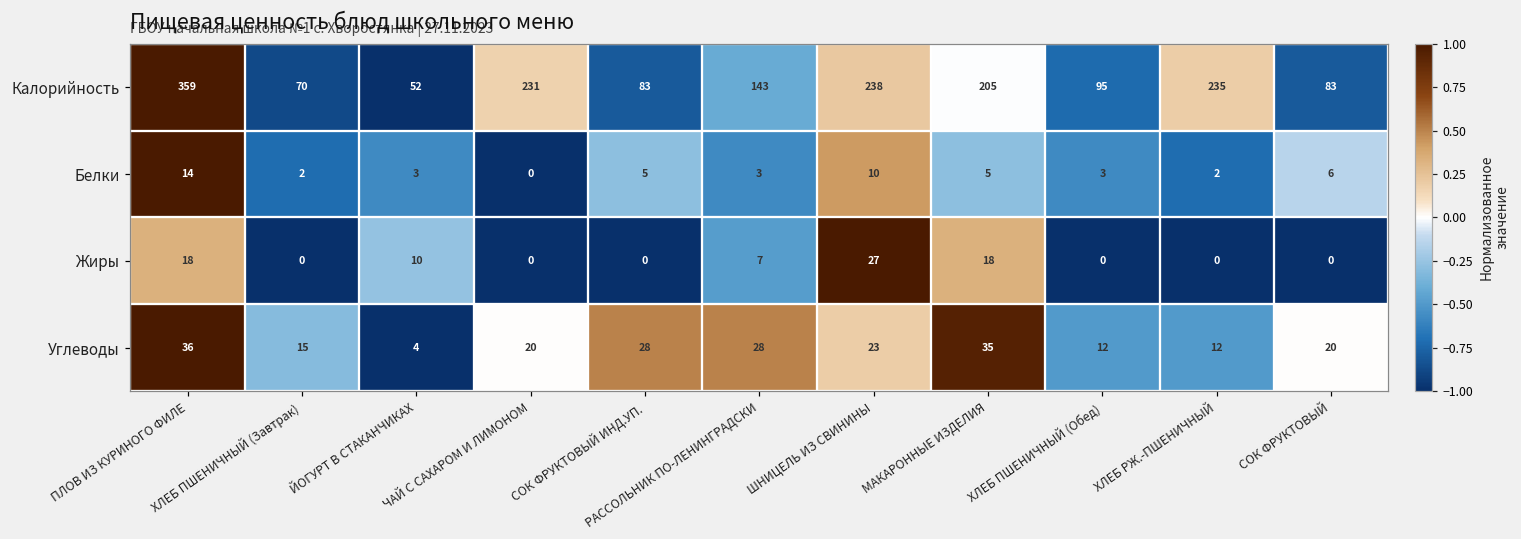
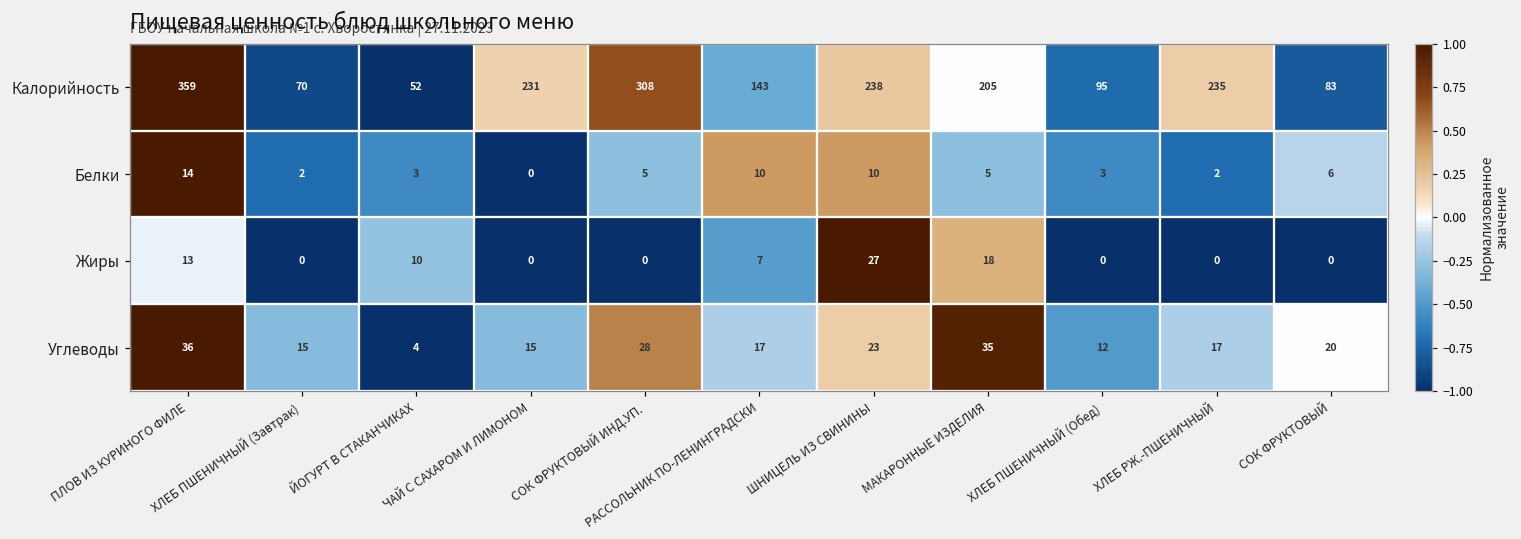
  {
    "Калорийность": {
      "ПЛОВ ИЗ КУРИНОГО ФИЛЕ": 359,
      "ХЛЕБ ПШЕНИЧНЫЙ (Завтрак)": 70,
      "ЙОГУРТ В СТАКАНЧИКАХ": 52,
      "ЧАЙ С САХАРОМ И ЛИМОНОМ": 231,
-     "СОК ФРУКТОВЫЙ ИНД.УП.": 83,
+     "СОК ФРУКТОВЫЙ ИНД.УП.": 308,
      "РАССОЛЬНИК ПО-ЛЕНИНГРАДСКИ": 143,
      "ШНИЦЕЛЬ ИЗ СВИНИНЫ": 238,
      "МАКАРОННЫЕ ИЗДЕЛИЯ": 205,
      "ХЛЕБ ПШЕНИЧНЫЙ (Обед)": 95,
      "ХЛЕБ РЖ.-ПШЕНИЧНЫЙ": 235,
      "СОК ФРУКТОВЫЙ": 83
    },
    "Белки": {
      "ПЛОВ ИЗ КУРИНОГО ФИЛЕ": 14,
      "ХЛЕБ ПШЕНИЧНЫЙ (Завтрак)": 2,
      "ЙОГУРТ В СТАКАНЧИКАХ": 3,
      "ЧАЙ С САХАРОМ И ЛИМОНОМ": 0,
      "СОК ФРУКТОВЫЙ ИНД.УП.": 5,
-     "РАССОЛЬНИК ПО-ЛЕНИНГРАДСКИ": 3,
+     "РАССОЛЬНИК ПО-ЛЕНИНГРАДСКИ": 10,
      "ШНИЦЕЛЬ ИЗ СВИНИНЫ": 10,
      "МАКАРОННЫЕ ИЗДЕЛИЯ": 5,
      "ХЛЕБ ПШЕНИЧНЫЙ (Обед)": 3,
      "ХЛЕБ РЖ.-ПШЕНИЧНЫЙ": 2,
      "СОК ФРУКТОВЫЙ": 6
    },
    "Жиры": {
-     "ПЛОВ ИЗ КУРИНОГО ФИЛЕ": 18,
+     "ПЛОВ ИЗ КУРИНОГО ФИЛЕ": 13,
      "ХЛЕБ ПШЕНИЧНЫЙ (Завтрак)": 0,
      "ЙОГУРТ В СТАКАНЧИКАХ": 10,
      "ЧАЙ С САХАРОМ И ЛИМОНОМ": 0,
      "СОК ФРУКТОВЫЙ ИНД.УП.": 0,
      "РАССОЛЬНИК ПО-ЛЕНИНГРАДСКИ": 7,
      "ШНИЦЕЛЬ ИЗ СВИНИНЫ": 27,
      "МАКАРОННЫЕ ИЗДЕЛИЯ": 18,
      "ХЛЕБ ПШЕНИЧНЫЙ (Обед)": 0,
      "ХЛЕБ РЖ.-ПШЕНИЧНЫЙ": 0,
      "СОК ФРУКТОВЫЙ": 0
    },
    "Углеводы": {
      "ПЛОВ ИЗ КУРИНОГО ФИЛЕ": 36,
      "ХЛЕБ ПШЕНИЧНЫЙ (Завтрак)": 15,
      "ЙОГУРТ В СТАКАНЧИКАХ": 4,
-     "ЧАЙ С САХАРОМ И ЛИМОНОМ": 20,
+     "ЧАЙ С САХАРОМ И ЛИМОНОМ": 15,
      "СОК ФРУКТОВЫЙ ИНД.УП.": 28,
-     "РАССОЛЬНИК ПО-ЛЕНИНГРАДСКИ": 28,
+     "РАССОЛЬНИК ПО-ЛЕНИНГРАДСКИ": 17,
      "ШНИЦЕЛЬ ИЗ СВИНИНЫ": 23,
      "МАКАРОННЫЕ ИЗДЕЛИЯ": 35,
      "ХЛЕБ ПШЕНИЧНЫЙ (Обед)": 12,
-     "ХЛЕБ РЖ.-ПШЕНИЧНЫЙ": 12,
+     "ХЛЕБ РЖ.-ПШЕНИЧНЫЙ": 17,
      "СОК ФРУКТОВЫЙ": 20
    }
  }
